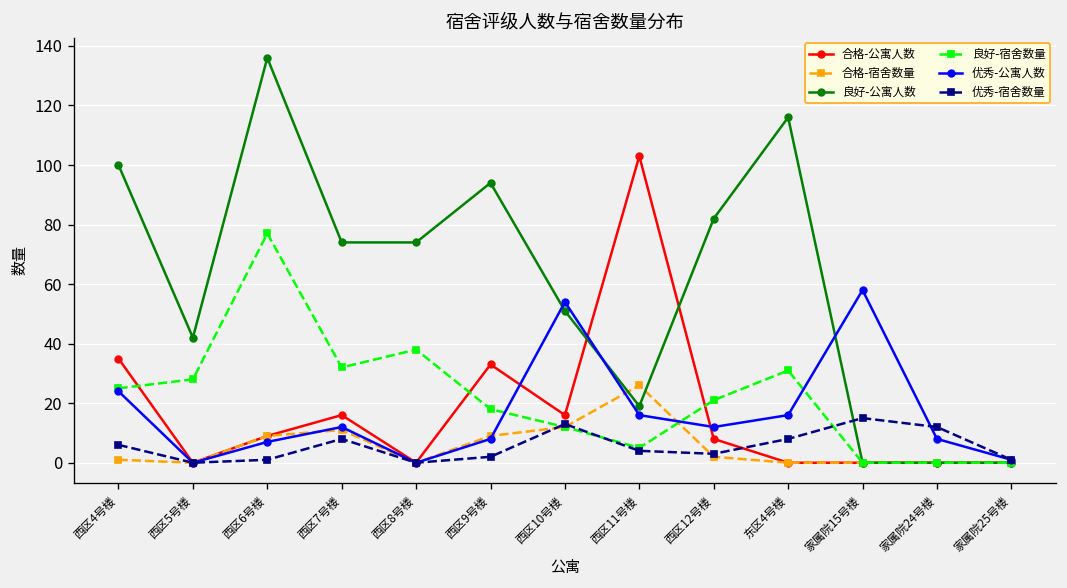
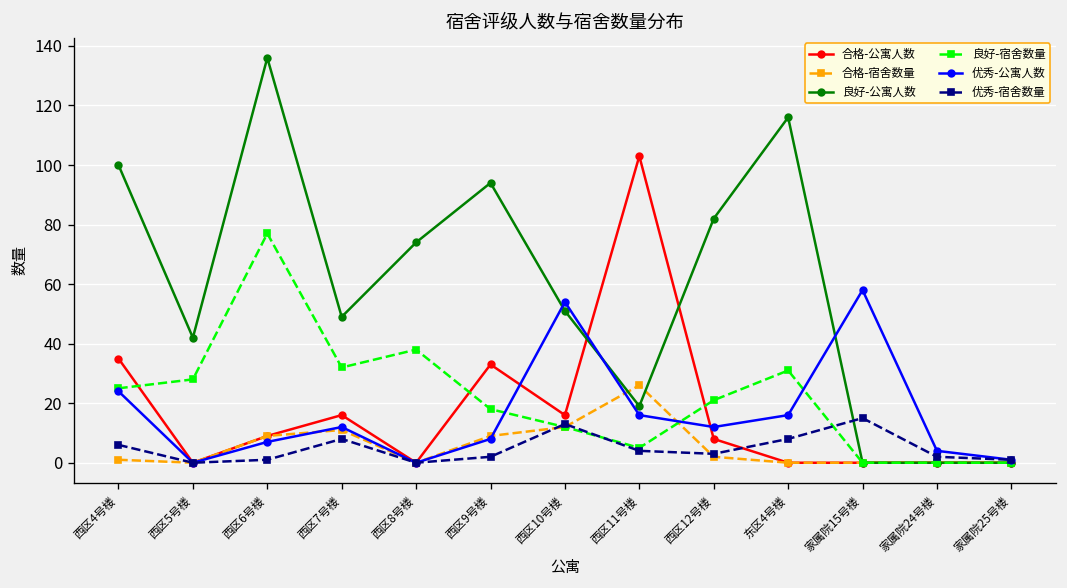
  {
    "合格-公寓人数": {
      "西区4号楼": 35,
      "西区7号楼": 16,
      "西区9号楼": 33,
      "西区10号楼": 16,
      "西区11号楼": 103,
      "西区12号楼": 8
    },
    "合格-宿舍数量": {
      "西区4号楼": 1,
      "西区11号楼": 26
    },
    "良好-公寓人数": {
      "西区4号楼": 100,
      "西区5号楼": 42,
      "西区6号楼": 136,
-     "西区7号楼": 74,
+     "西区7号楼": 49,
      "西区8号楼": 74,
      "西区9号楼": 94,
      "西区10号楼": 51,
      "西区11号楼": 19,
      "西区12号楼": 82,
      "东区4号楼": 116
    },
    "良好-宿舍数量": {
      "西区5号楼": 28,
      "西区6号楼": 77,
      "西区7号楼": 32,
      "西区8号楼": 38,
      "西区9号楼": 18,
      "西区12号楼": 21,
      "东区4号楼": 31
    },
    "优秀-公寓人数": {
      "西区6号楼": 7,
      "西区10号楼": 54,
      "西区11号楼": 16,
      "西区12号楼": 12,
      "东区4号楼": 16,
      "家属院15号楼": 58,
-     "家属院24号楼": 8
+     "家属院24号楼": 4
    },
    "优秀-宿舍数量": {
      "西区4号楼": 6,
      "西区6号楼": 1,
      "西区7号楼": 8,
      "西区9号楼": 2,
      "东区4号楼": 8,
      "家属院15号楼": 15,
-     "家属院24号楼": 12
+     "家属院24号楼": 2
    }
  }
